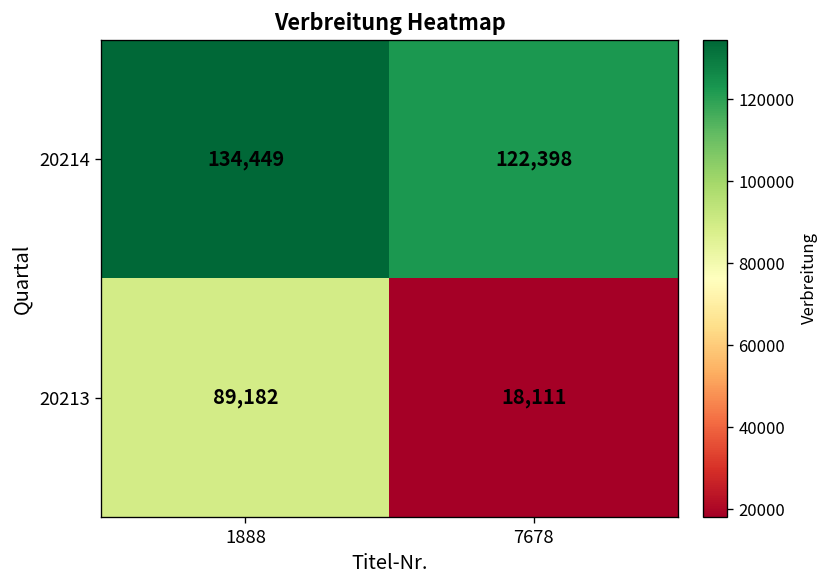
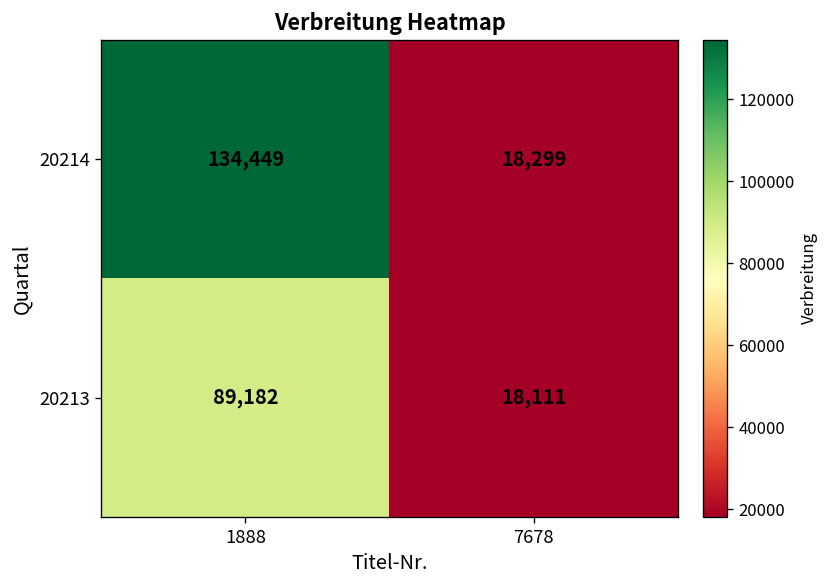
  {
    "20214": {
      "1888": "134,449",
-     "7678": "122,398"
+     "7678": "18,299"
    },
    "20213": {
      "1888": "89,182",
      "7678": "18,111"
    }
  }
